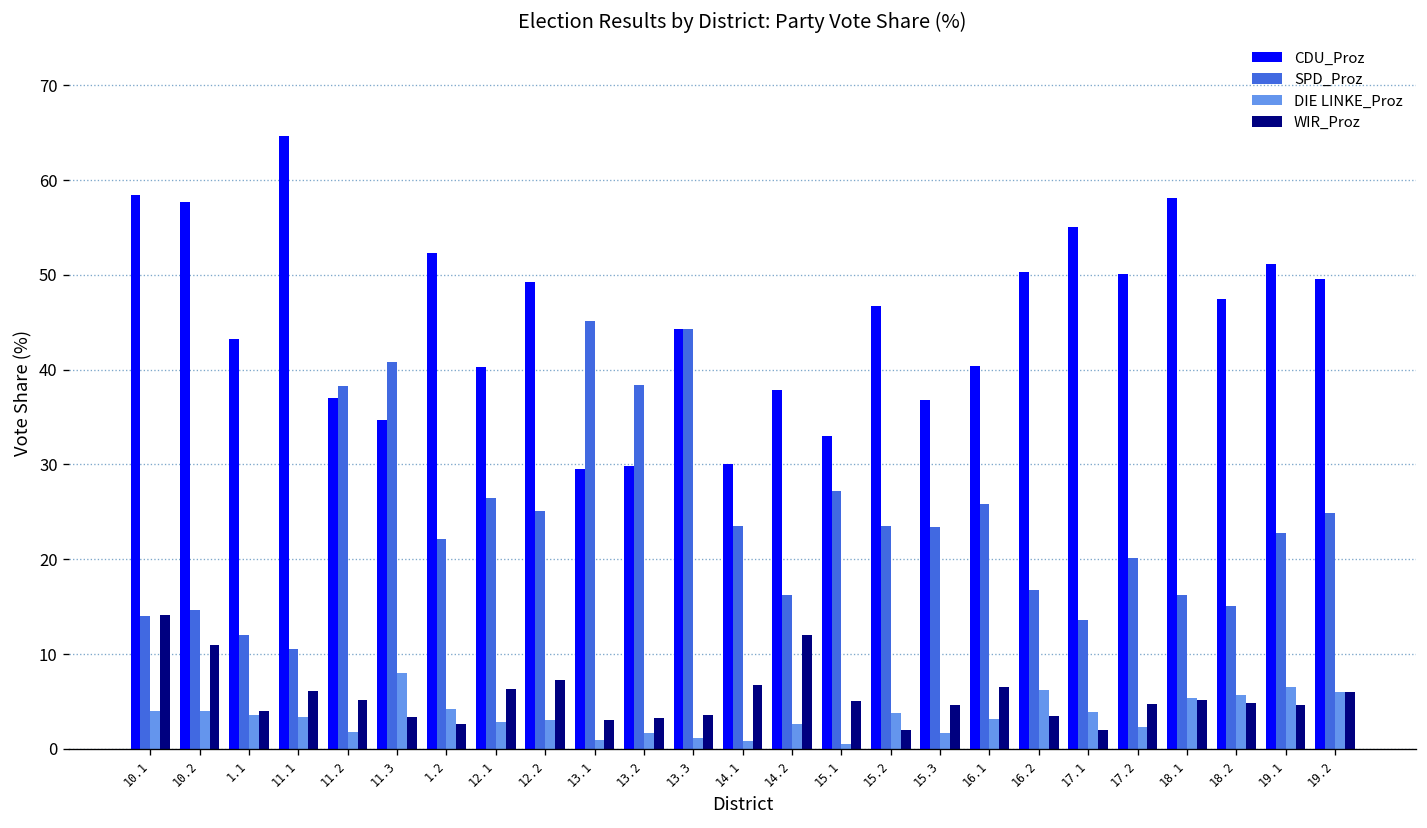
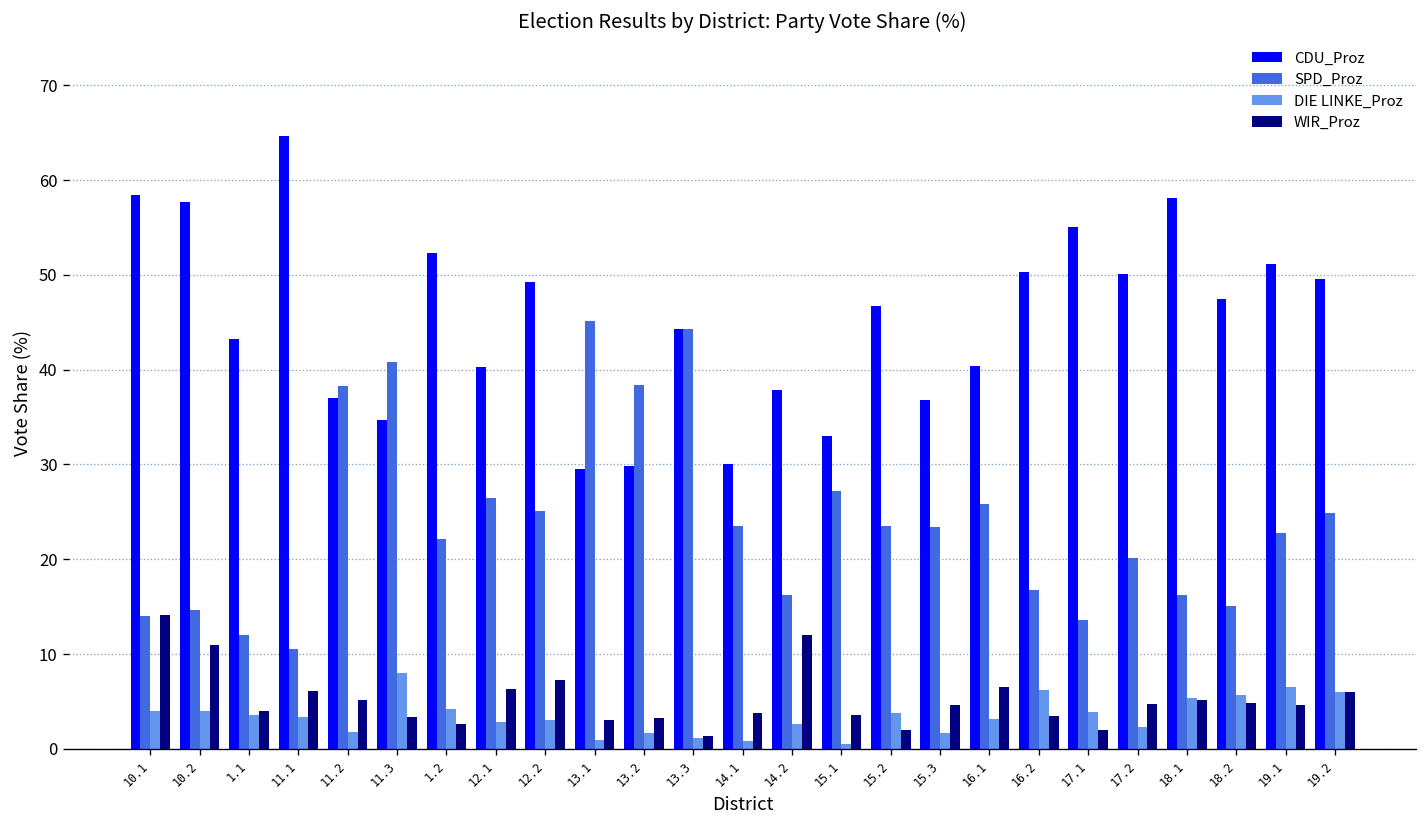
  {
    "CDU_Proz": {
      "10.1": 58,
      "10.2": 58,
      "1.1": 43,
      "11.1": 65,
      "11.2": 37,
      "11.3": 35,
      "1.2": 52,
      "12.1": 40,
      "12.2": 49,
      "13.1": 29,
      "13.2": 30,
      "13.3": 44,
      "14.1": 30,
      "14.2": 38,
      "15.1": 33,
      "15.2": 47,
      "15.3": 37,
      "16.1": 40,
      "16.2": 50,
      "17.1": 55,
      "17.2": 50,
      "18.1": 58,
      "18.2": 47,
      "19.1": 51,
      "19.2": 50
    },
    "WIR_Proz": {
      "10.1": 14,
      "10.2": 11,
      "1.1": 4,
      "11.1": 6,
      "11.2": 5,
      "11.3": 3,
      "1.2": 3,
      "12.1": 6,
      "12.2": 7,
      "13.1": 3,
      "13.2": 3,
-     "13.3": 4,
-     "14.1": 7,
+     "13.3": 1,
+     "14.1": 4,
      "14.2": 12,
-     "15.1": 5,
+     "15.1": 4,
      "15.2": 2,
      "15.3": 5,
      "16.1": 7,
      "16.2": 3,
      "17.1": 2,
      "17.2": 5,
      "18.1": 5,
      "18.2": 5,
      "19.1": 5,
      "19.2": 6
    }
  }
